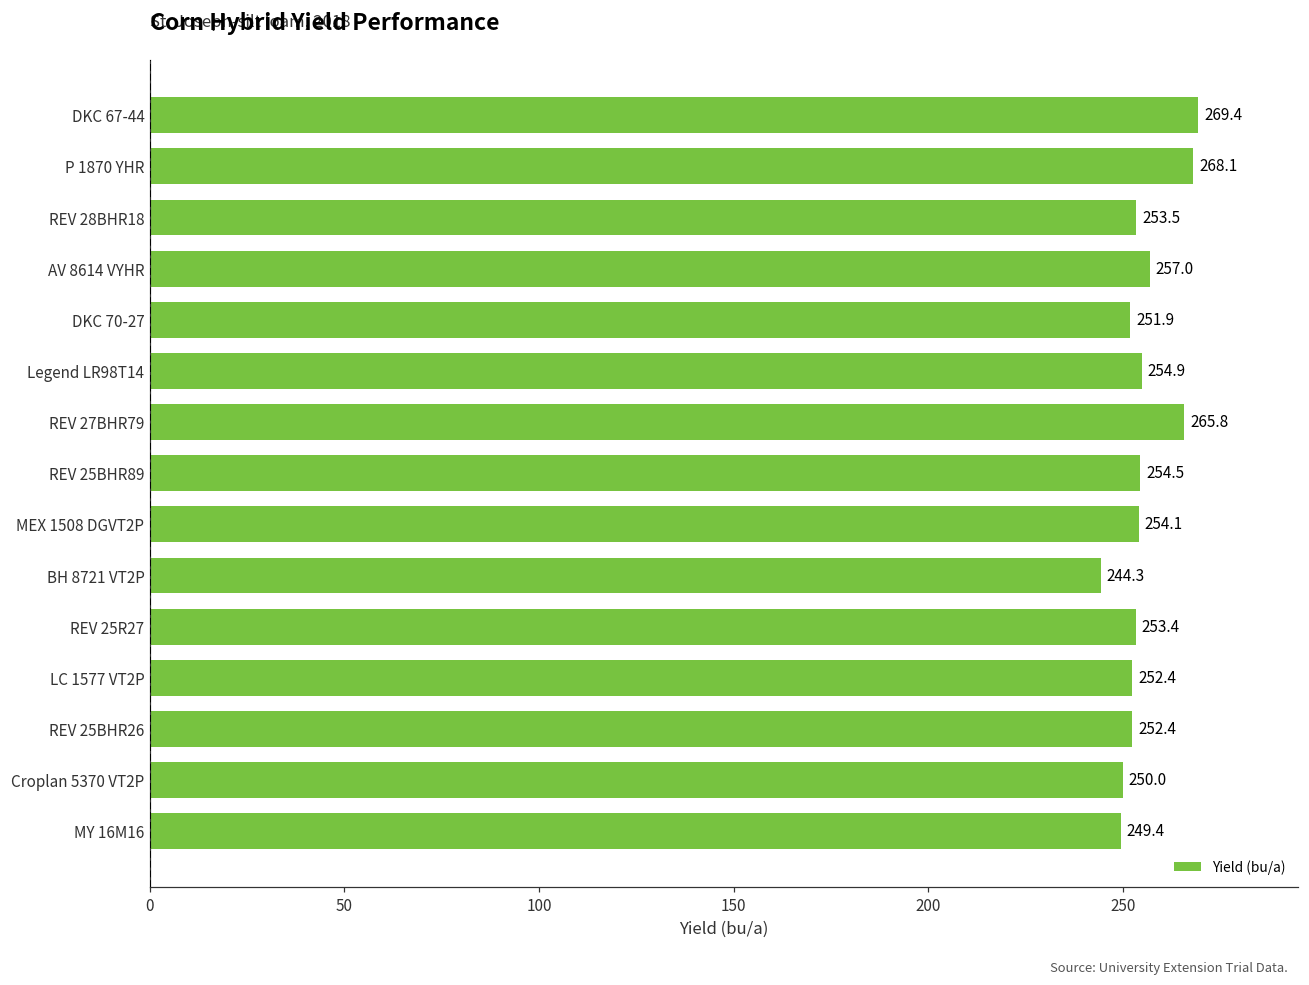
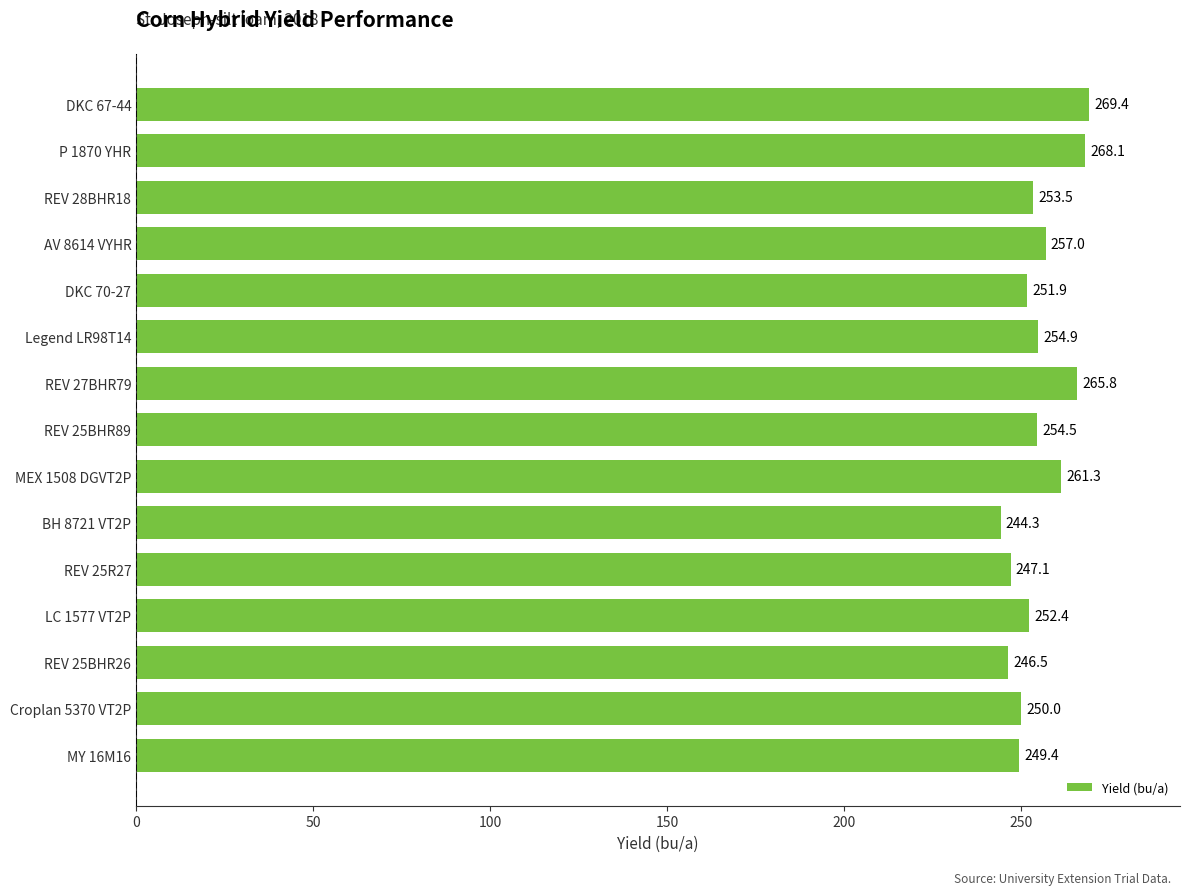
  {
    "DKC 67-44": 269.4,
    "P 1870 YHR": 268.1,
    "REV 28BHR18": 253.5,
    "AV 8614 VYHR": 257.0,
    "DKC 70-27": 251.9,
    "Legend LR98T14": 254.9,
    "REV 27BHR79": 265.8,
    "REV 25BHR89": 254.5,
-   "MEX 1508 DGVT2P": 254.1,
+   "MEX 1508 DGVT2P": 261.3,
    "BH 8721 VT2P": 244.3,
-   "REV 25R27": 253.4,
+   "REV 25R27": 247.1,
    "LC 1577 VT2P": 252.4,
-   "REV 25BHR26": 252.4,
+   "REV 25BHR26": 246.5,
    "Croplan 5370 VT2P": 250.0,
    "MY 16M16": 249.4
  }
